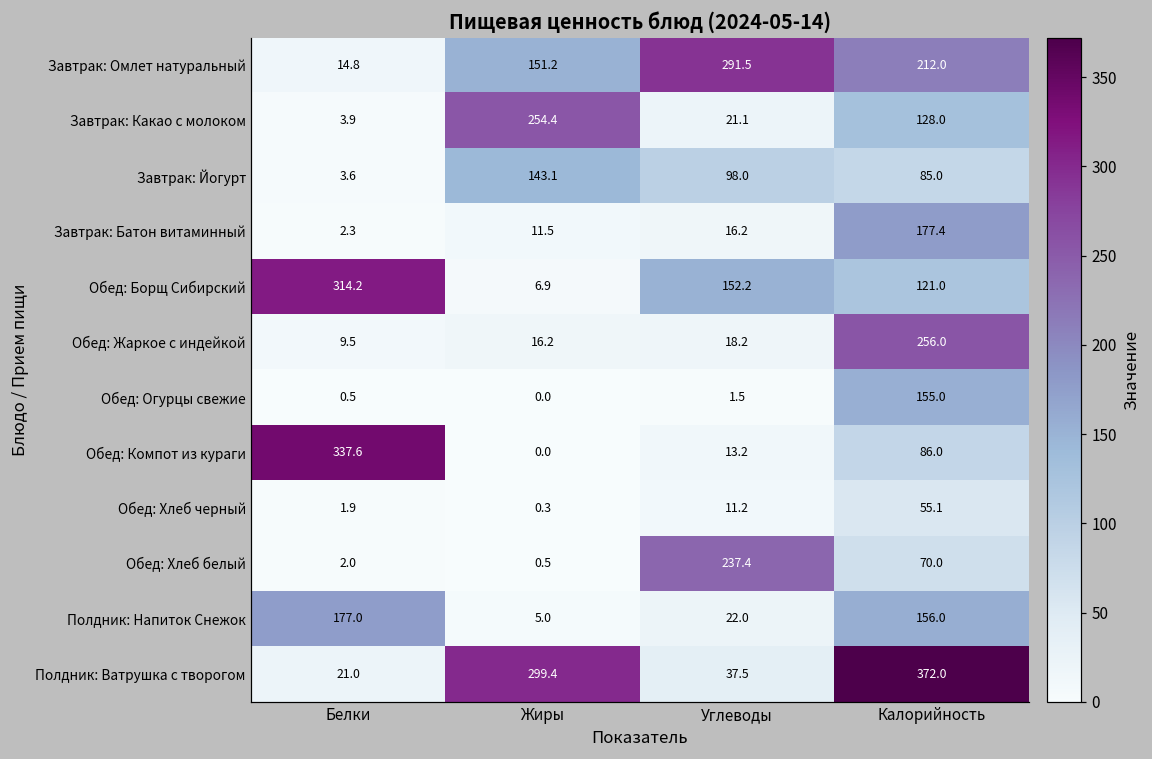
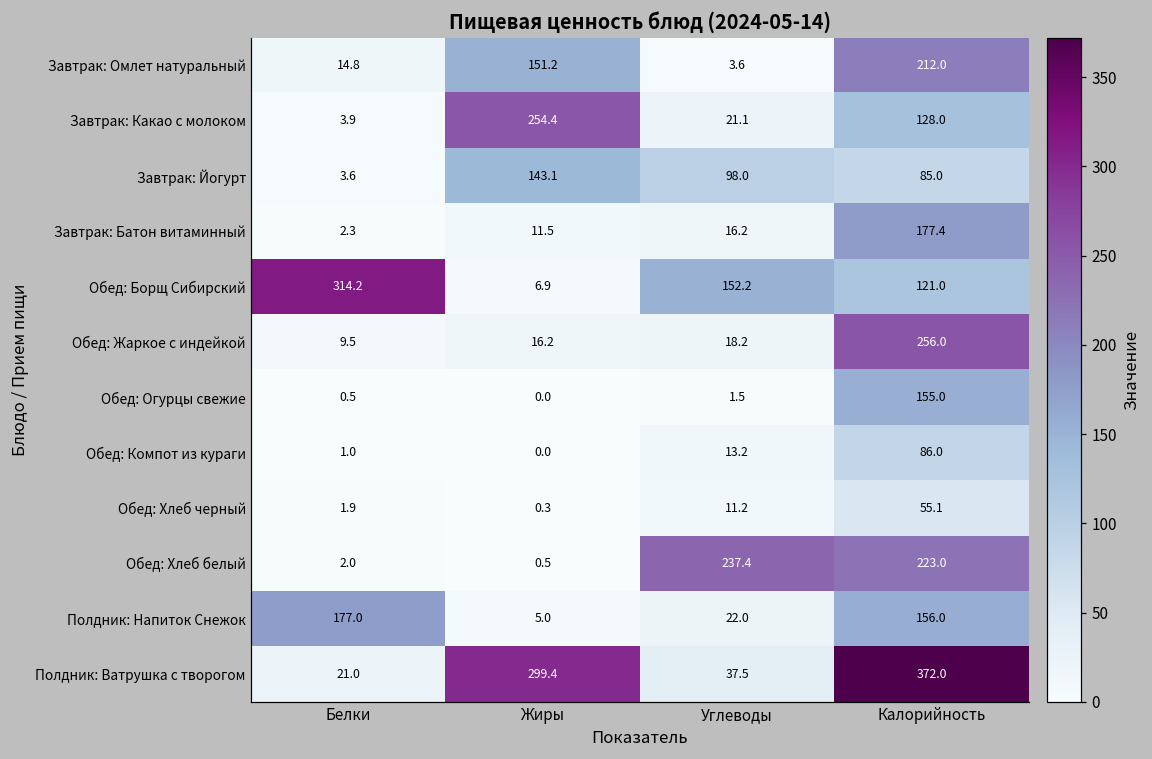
  {
    "Завтрак: Омлет натуральный": {
      "Белки": 14.8,
      "Жиры": 151.2,
-     "Углеводы": 291.5,
+     "Углеводы": 3.6,
      "Калорийность": 212.0
    },
    "Завтрак: Какао с молоком": {
      "Белки": 3.9,
      "Жиры": 254.4,
      "Углеводы": 21.1,
      "Калорийность": 128.0
    },
    "Завтрак: Йогурт": {
      "Белки": 3.6,
      "Жиры": 143.1,
      "Углеводы": 98.0,
      "Калорийность": 85.0
    },
    "Завтрак: Батон витаминный": {
      "Белки": 2.3,
      "Жиры": 11.5,
      "Углеводы": 16.2,
      "Калорийность": 177.4
    },
    "Обед: Борщ Сибирский": {
      "Белки": 314.2,
      "Жиры": 6.9,
      "Углеводы": 152.2,
      "Калорийность": 121.0
    },
    "Обед: Жаркое с индейкой": {
      "Белки": 9.5,
      "Жиры": 16.2,
      "Углеводы": 18.2,
      "Калорийность": 256.0
    },
    "Обед: Огурцы свежие": {
      "Белки": 0.5,
      "Жиры": 0.0,
      "Углеводы": 1.5,
      "Калорийность": 155.0
    },
    "Обед: Компот из кураги": {
-     "Белки": 337.6,
+     "Белки": 1.0,
      "Жиры": 0.0,
      "Углеводы": 13.2,
      "Калорийность": 86.0
    },
    "Обед: Хлеб черный": {
      "Белки": 1.9,
      "Жиры": 0.3,
      "Углеводы": 11.2,
      "Калорийность": 55.1
    },
    "Обед: Хлеб белый": {
      "Белки": 2.0,
      "Жиры": 0.5,
      "Углеводы": 237.4,
-     "Калорийность": 70.0
+     "Калорийность": 223.0
    },
    "Полдник: Напиток Снежок": {
      "Белки": 177.0,
      "Жиры": 5.0,
      "Углеводы": 22.0,
      "Калорийность": 156.0
    },
    "Полдник: Ватрушка с творогом": {
      "Белки": 21.0,
      "Жиры": 299.4,
      "Углеводы": 37.5,
      "Калорийность": 372.0
    }
  }
